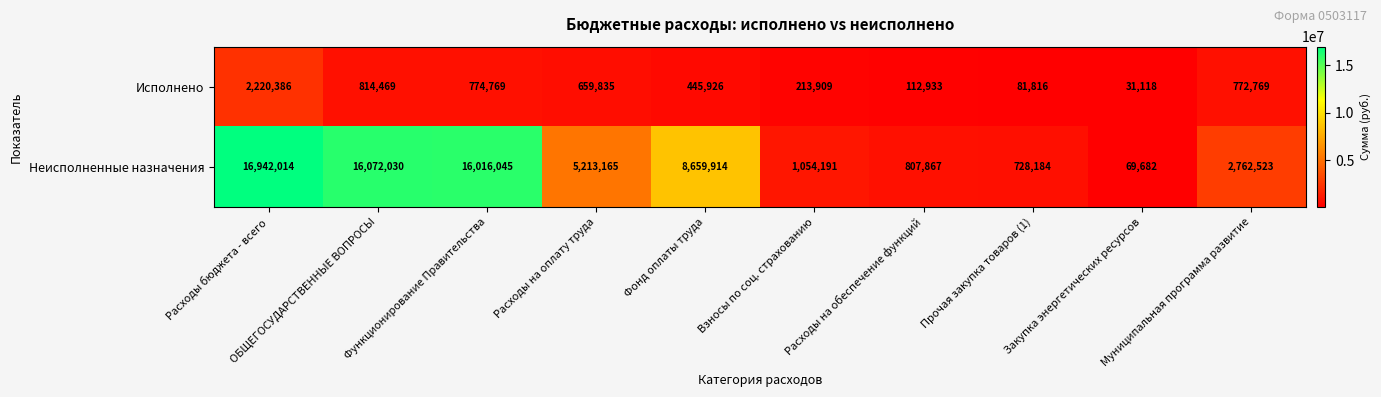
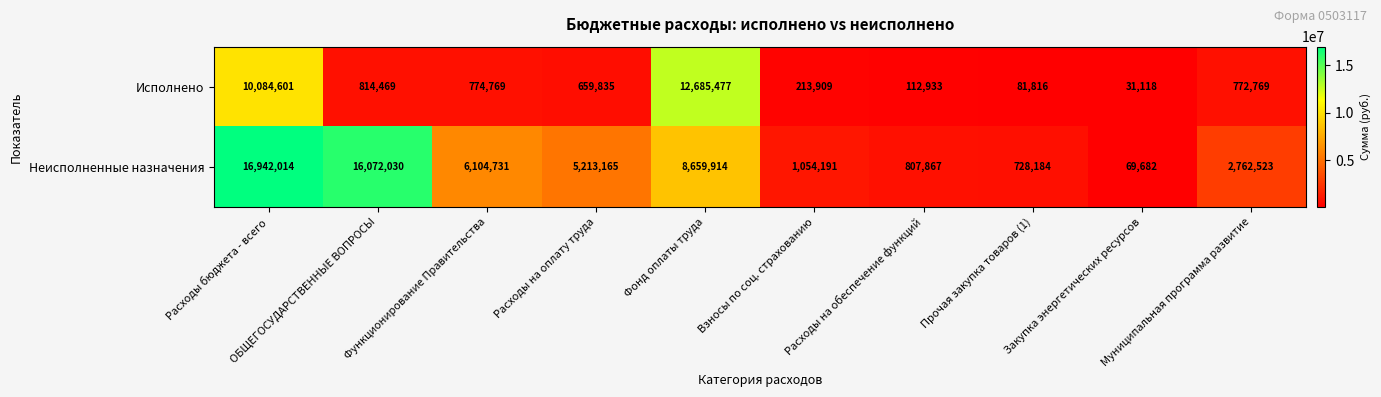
  {
    "Исполнено": {
-     "Расходы бюджета - всего": "2,220,386",
+     "Расходы бюджета - всего": "10,084,601",
      "ОБЩЕГОСУДАРСТВЕННЫЕ ВОПРОСЫ": "814,469",
      "Функционирование Правительства": "774,769",
      "Расходы на оплату труда": "659,835",
-     "Фонд оплаты труда": "445,926",
+     "Фонд оплаты труда": "12,685,477",
      "Взносы по соц. страхованию": "213,909",
      "Расходы на обеспечение функций": "112,933",
      "Прочая закупка товаров (1)": "81,816",
      "Закупка энергетических ресурсов": "31,118",
      "Муниципальная программа развитие": "772,769"
    },
    "Неисполненные назначения": {
      "Расходы бюджета - всего": "16,942,014",
      "ОБЩЕГОСУДАРСТВЕННЫЕ ВОПРОСЫ": "16,072,030",
-     "Функционирование Правительства": "16,016,045",
+     "Функционирование Правительства": "6,104,731",
      "Расходы на оплату труда": "5,213,165",
      "Фонд оплаты труда": "8,659,914",
      "Взносы по соц. страхованию": "1,054,191",
      "Расходы на обеспечение функций": "807,867",
      "Прочая закупка товаров (1)": "728,184",
      "Закупка энергетических ресурсов": "69,682",
      "Муниципальная программа развитие": "2,762,523"
    }
  }
